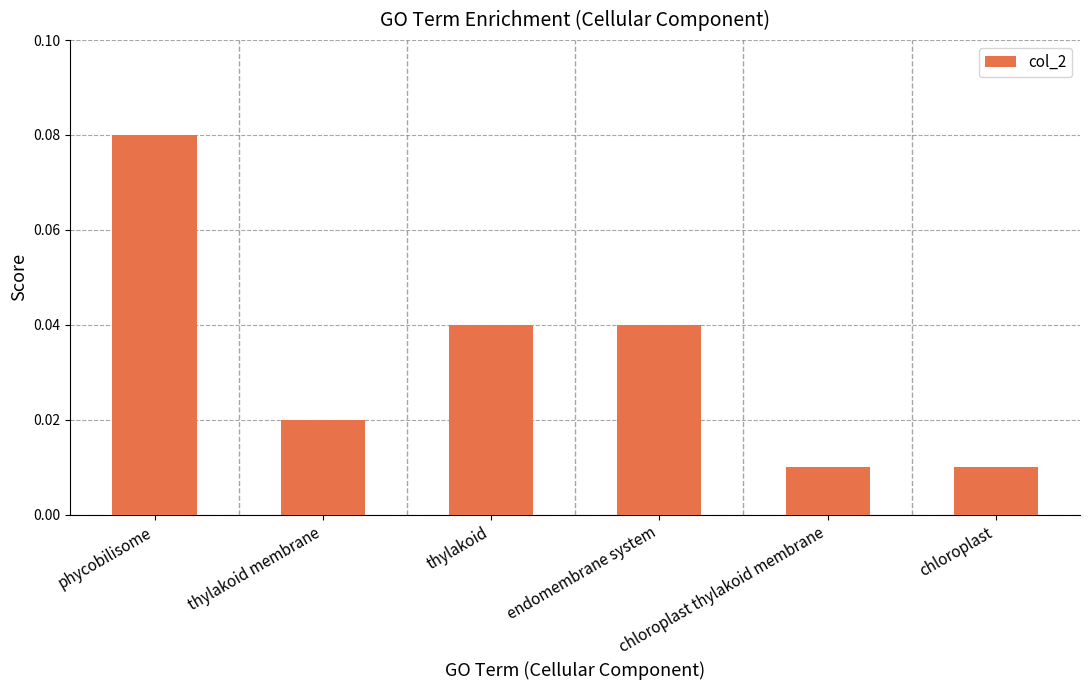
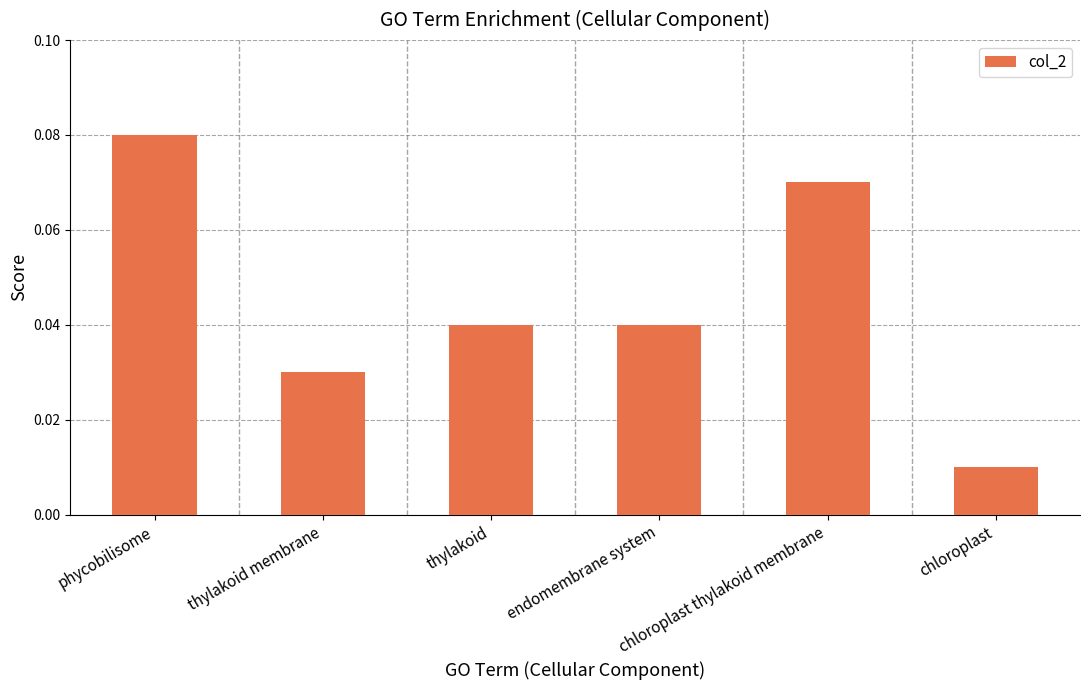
  {
    "phycobilisome": 0.08,
-   "thylakoid membrane": 0.02,
+   "thylakoid membrane": 0.03,
    "thylakoid": 0.04,
    "endomembrane system": 0.04,
-   "chloroplast thylakoid membrane": 0.01,
+   "chloroplast thylakoid membrane": 0.07,
    "chloroplast": 0.01
  }
